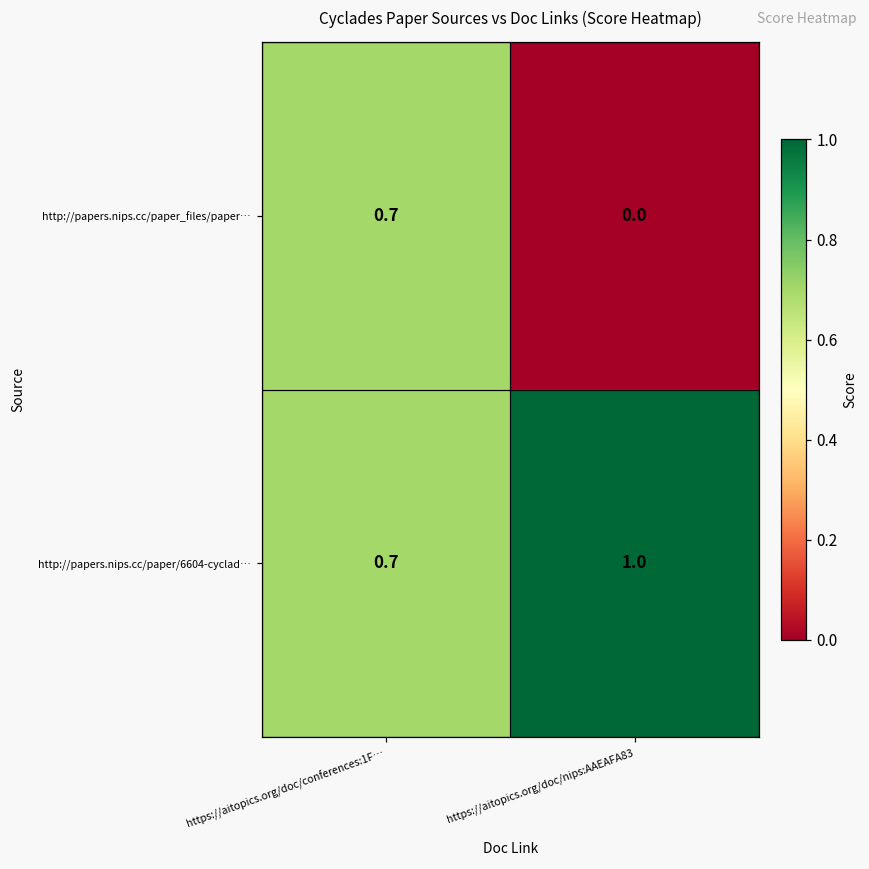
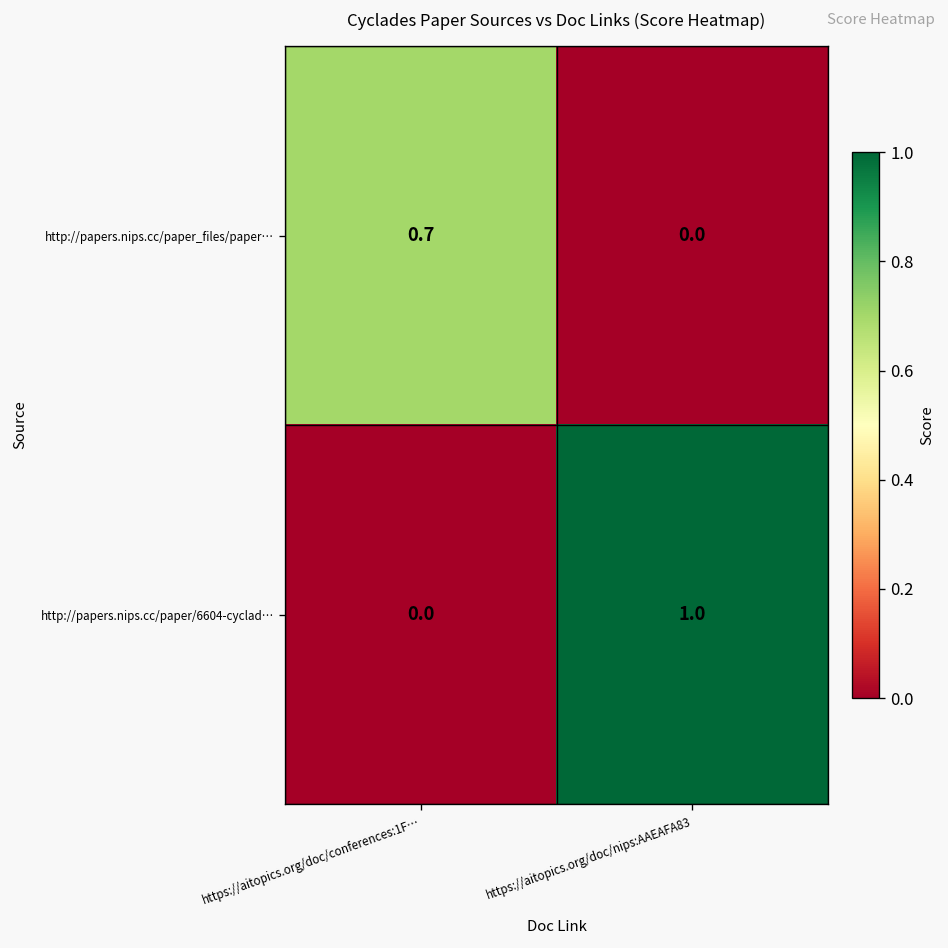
  {
    "http://papers.nips.cc/paper_files/paper…": {
      "https://aitopics.org/doc/conferences:1F…": 0.7,
      "https://aitopics.org/doc/nips:AAEAFA83": 0.0
    },
    "http://papers.nips.cc/paper/6604-cyclad…": {
-     "https://aitopics.org/doc/conferences:1F…": 0.7,
+     "https://aitopics.org/doc/conferences:1F…": 0.0,
      "https://aitopics.org/doc/nips:AAEAFA83": 1.0
    }
  }
